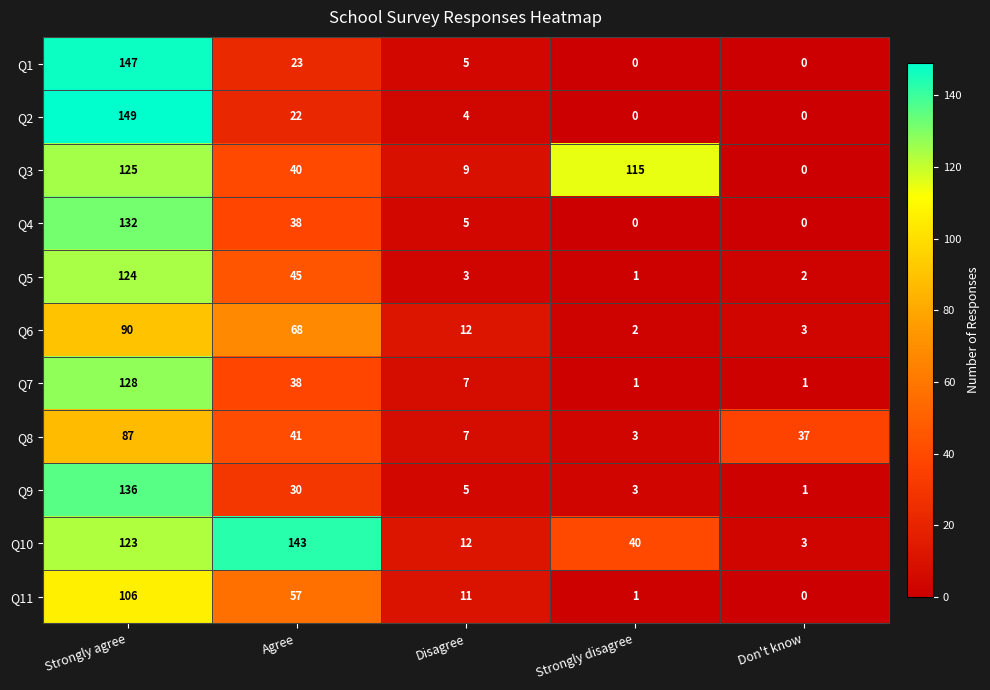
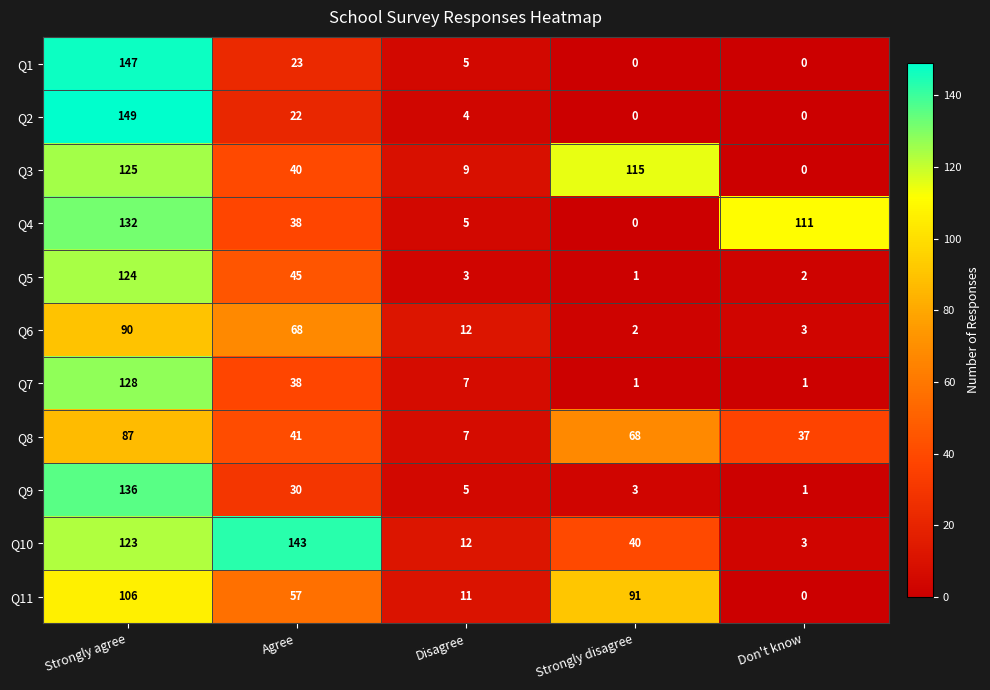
  {
    "Q1": {
      "Strongly agree": 147,
      "Agree": 23,
      "Disagree": 5,
      "Strongly disagree": 0,
      "Don't know": 0
    },
    "Q2": {
      "Strongly agree": 149,
      "Agree": 22,
      "Disagree": 4,
      "Strongly disagree": 0,
      "Don't know": 0
    },
    "Q3": {
      "Strongly agree": 125,
      "Agree": 40,
      "Disagree": 9,
      "Strongly disagree": 115,
      "Don't know": 0
    },
    "Q4": {
      "Strongly agree": 132,
      "Agree": 38,
      "Disagree": 5,
      "Strongly disagree": 0,
-     "Don't know": 0
+     "Don't know": 111
    },
    "Q5": {
      "Strongly agree": 124,
      "Agree": 45,
      "Disagree": 3,
      "Strongly disagree": 1,
      "Don't know": 2
    },
    "Q6": {
      "Strongly agree": 90,
      "Agree": 68,
      "Disagree": 12,
      "Strongly disagree": 2,
      "Don't know": 3
    },
    "Q7": {
      "Strongly agree": 128,
      "Agree": 38,
      "Disagree": 7,
      "Strongly disagree": 1,
      "Don't know": 1
    },
    "Q8": {
      "Strongly agree": 87,
      "Agree": 41,
      "Disagree": 7,
-     "Strongly disagree": 3,
+     "Strongly disagree": 68,
      "Don't know": 37
    },
    "Q9": {
      "Strongly agree": 136,
      "Agree": 30,
      "Disagree": 5,
      "Strongly disagree": 3,
      "Don't know": 1
    },
    "Q10": {
      "Strongly agree": 123,
      "Agree": 143,
      "Disagree": 12,
      "Strongly disagree": 40,
      "Don't know": 3
    },
    "Q11": {
      "Strongly agree": 106,
      "Agree": 57,
      "Disagree": 11,
-     "Strongly disagree": 1,
+     "Strongly disagree": 91,
      "Don't know": 0
    }
  }
